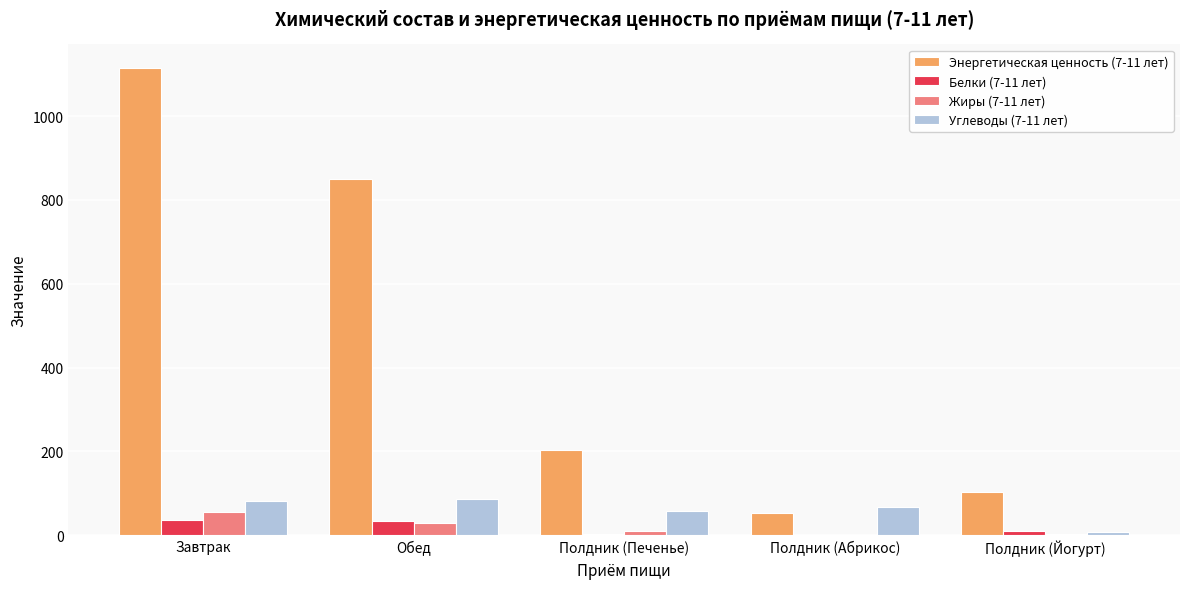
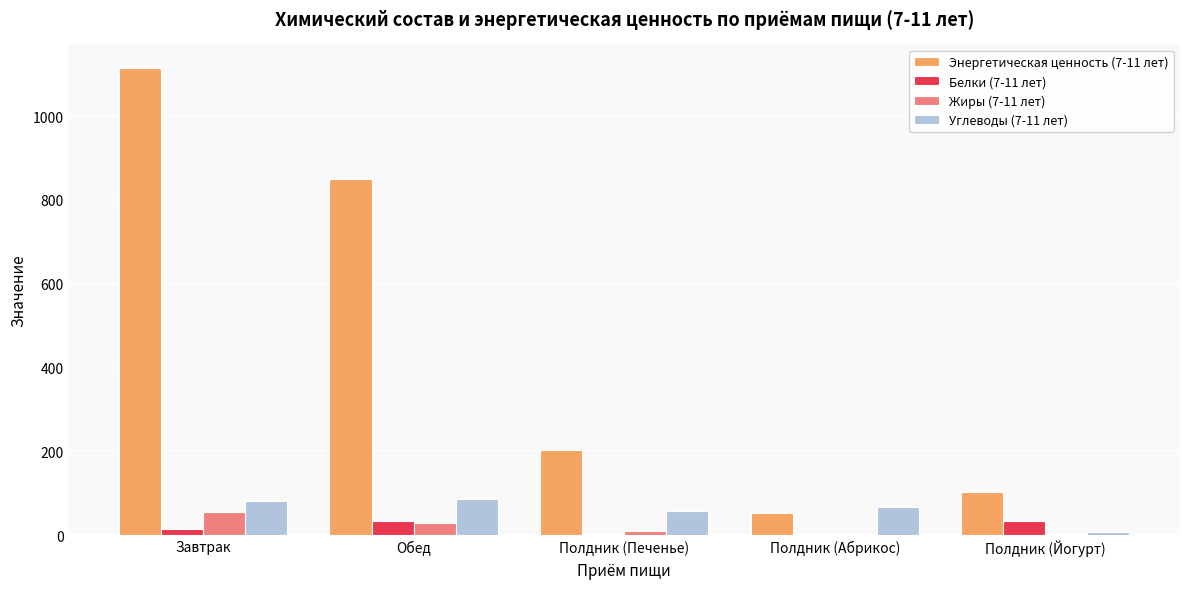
  {
    "Белки (7-11 лет)": {
-     "Завтрак": 40,
+     "Завтрак": 20,
      "Обед": 30,
-     "Полдник (Йогурт)": 10
+     "Полдник (Йогурт)": 30
    },
    "Углеводы (7-11 лет)": {
      "Завтрак": 80,
      "Обед": 90,
      "Полдник (Печенье)": 60,
      "Полдник (Абрикос)": 70,
      "Полдник (Йогурт)": 10
    }
  }
